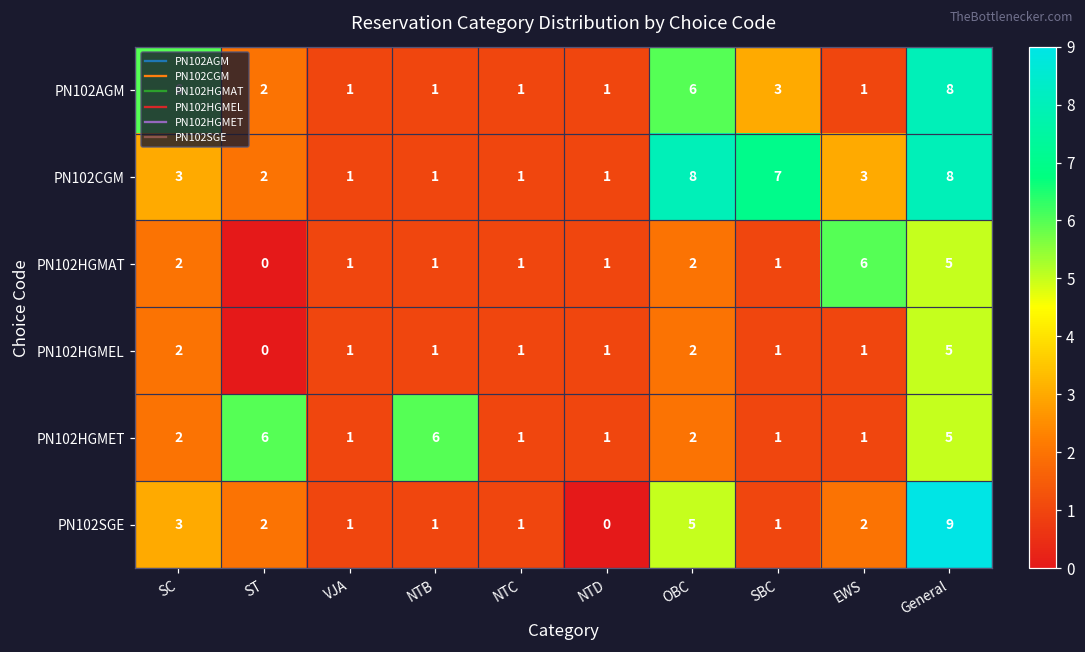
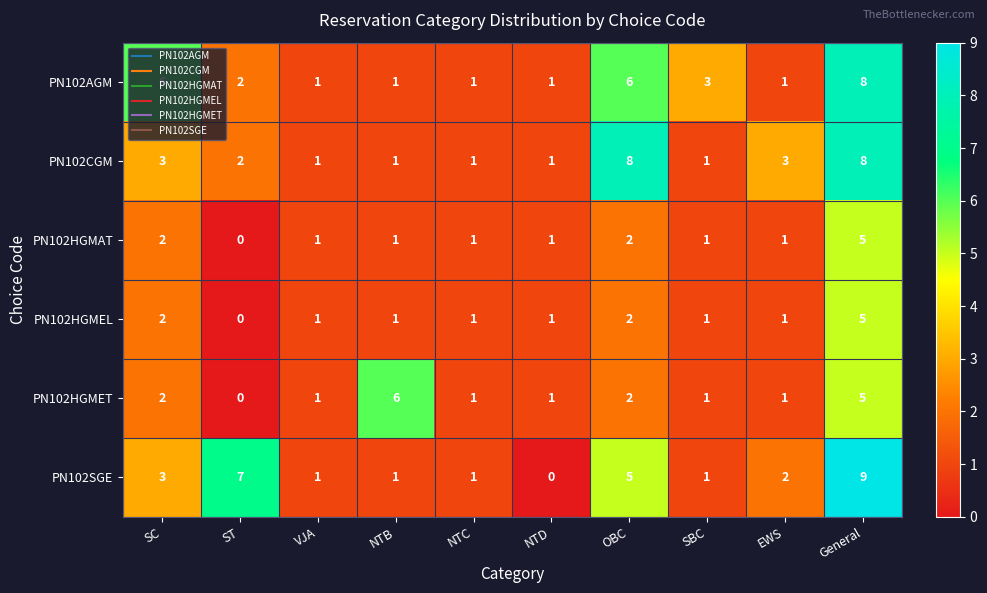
  {
    "PN102AGM": {
      "ST": 2,
      "VJA": 1,
      "NTB": 1,
      "NTC": 1,
      "NTD": 1,
      "OBC": 6,
      "SBC": 3,
      "EWS": 1,
      "General": 8
    },
    "PN102CGM": {
      "SC": 3,
      "ST": 2,
      "VJA": 1,
      "NTB": 1,
      "NTC": 1,
      "NTD": 1,
      "OBC": 8,
-     "SBC": 7,
+     "SBC": 1,
      "EWS": 3,
      "General": 8
    },
    "PN102HGMAT": {
      "SC": 2,
      "ST": 0,
      "VJA": 1,
      "NTB": 1,
      "NTC": 1,
      "NTD": 1,
      "OBC": 2,
      "SBC": 1,
-     "EWS": 6,
+     "EWS": 1,
      "General": 5
    },
    "PN102HGMEL": {
      "SC": 2,
      "ST": 0,
      "VJA": 1,
      "NTB": 1,
      "NTC": 1,
      "NTD": 1,
      "OBC": 2,
      "SBC": 1,
      "EWS": 1,
      "General": 5
    },
    "PN102HGMET": {
      "SC": 2,
-     "ST": 6,
+     "ST": 0,
      "VJA": 1,
      "NTB": 6,
      "NTC": 1,
      "NTD": 1,
      "OBC": 2,
      "SBC": 1,
      "EWS": 1,
      "General": 5
    },
    "PN102SGE": {
      "SC": 3,
-     "ST": 2,
+     "ST": 7,
      "VJA": 1,
      "NTB": 1,
      "NTC": 1,
      "NTD": 0,
      "OBC": 5,
      "SBC": 1,
      "EWS": 2,
      "General": 9
    }
  }
